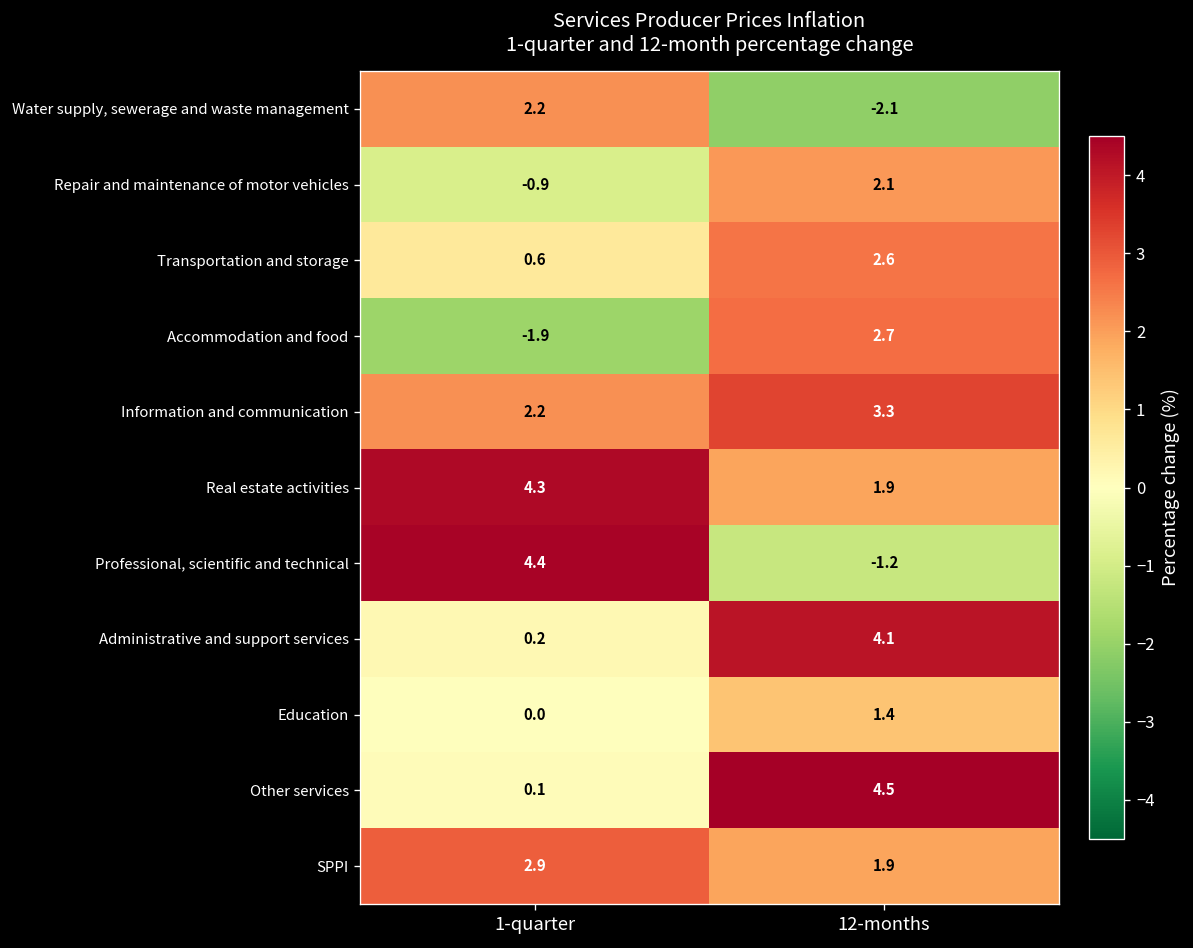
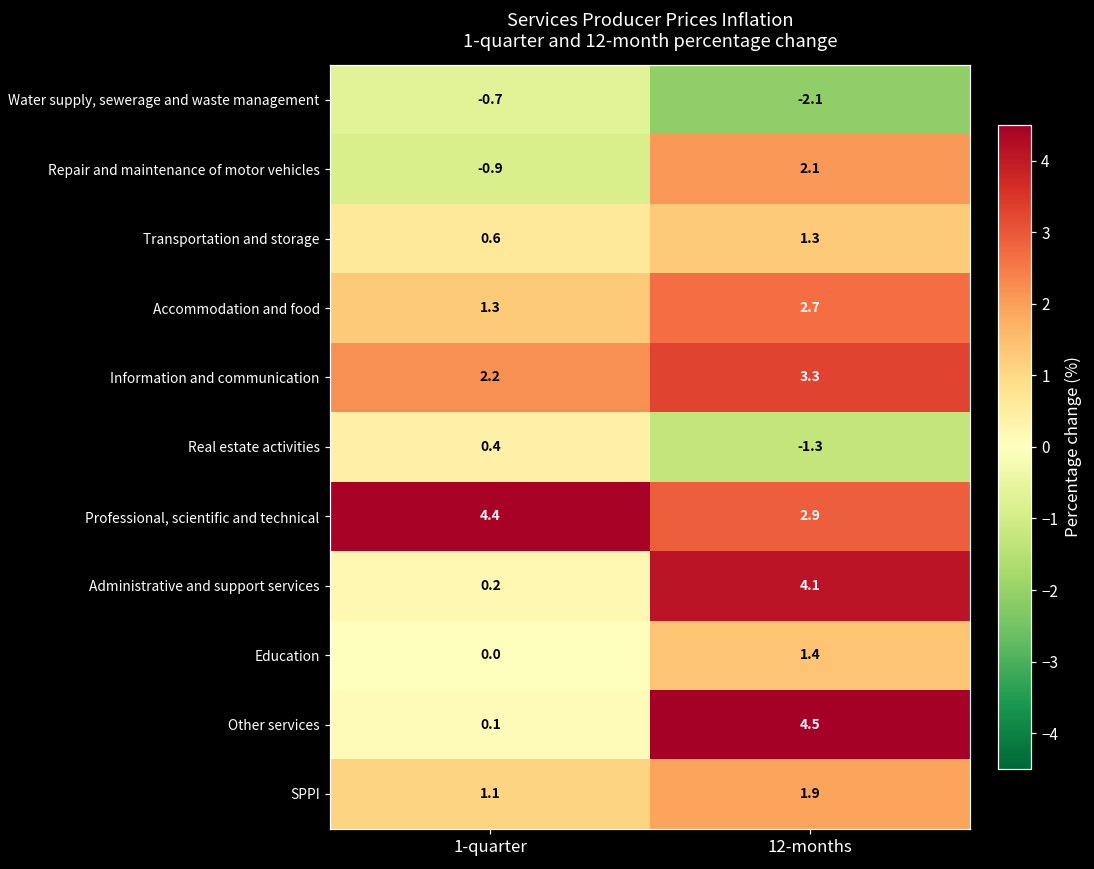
  {
    "Water supply, sewerage and waste management": {
-     "1-quarter": 2.2,
+     "1-quarter": -0.7,
      "12-months": -2.1
    },
    "Repair and maintenance of motor vehicles": {
      "1-quarter": -0.9,
      "12-months": 2.1
    },
    "Transportation and storage": {
      "1-quarter": 0.6,
-     "12-months": 2.6
+     "12-months": 1.3
    },
    "Accommodation and food": {
-     "1-quarter": -1.9,
+     "1-quarter": 1.3,
      "12-months": 2.7
    },
    "Information and communication": {
      "1-quarter": 2.2,
      "12-months": 3.3
    },
    "Real estate activities": {
-     "1-quarter": 4.3,
-     "12-months": 1.9
+     "1-quarter": 0.4,
+     "12-months": -1.3
    },
    "Professional, scientific and technical": {
      "1-quarter": 4.4,
-     "12-months": -1.2
+     "12-months": 2.9
    },
    "Administrative and support services": {
      "1-quarter": 0.2,
      "12-months": 4.1
    },
    "Education": {
      "1-quarter": 0.0,
      "12-months": 1.4
    },
    "Other services": {
      "1-quarter": 0.1,
      "12-months": 4.5
    },
    "SPPI": {
-     "1-quarter": 2.9,
+     "1-quarter": 1.1,
      "12-months": 1.9
    }
  }
